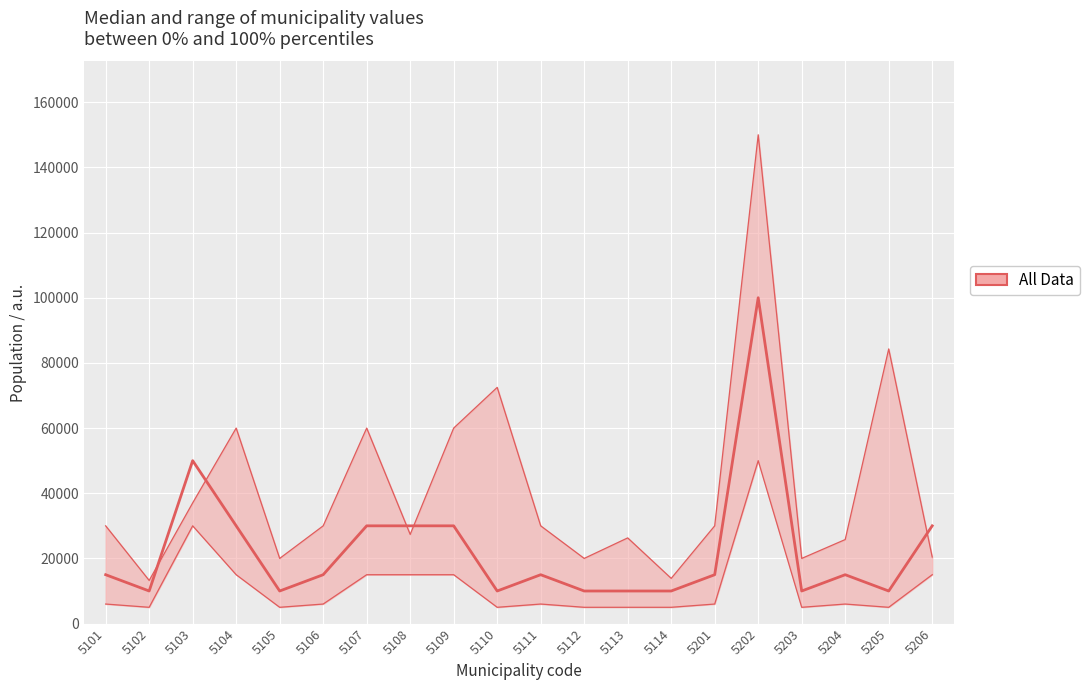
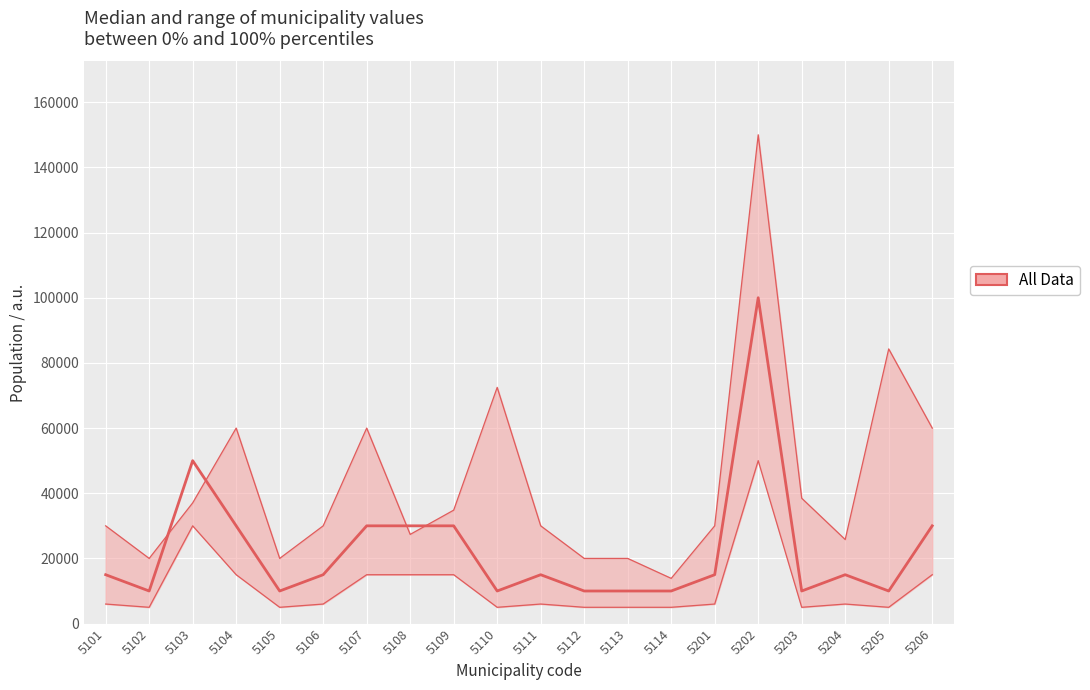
  {
    "All Data": {
      "5101": 30000,
-     "5102": 13000,
+     "5102": 20000,
      "5103": 37000,
      "5104": 60000,
      "5105": 20000,
      "5106": 30000,
      "5107": 60000,
      "5108": 27000,
-     "5109": 60000,
+     "5109": 35000,
      "5110": 72000,
      "5111": 30000,
      "5112": 20000,
-     "5113": 26000,
+     "5113": 20000,
      "5114": 14000,
      "5201": 30000,
      "5202": 150000,
-     "5203": 20000,
+     "5203": 38000,
      "5204": 26000,
      "5205": 84000,
-     "5206": 20000
+     "5206": 60000
    }
  }
